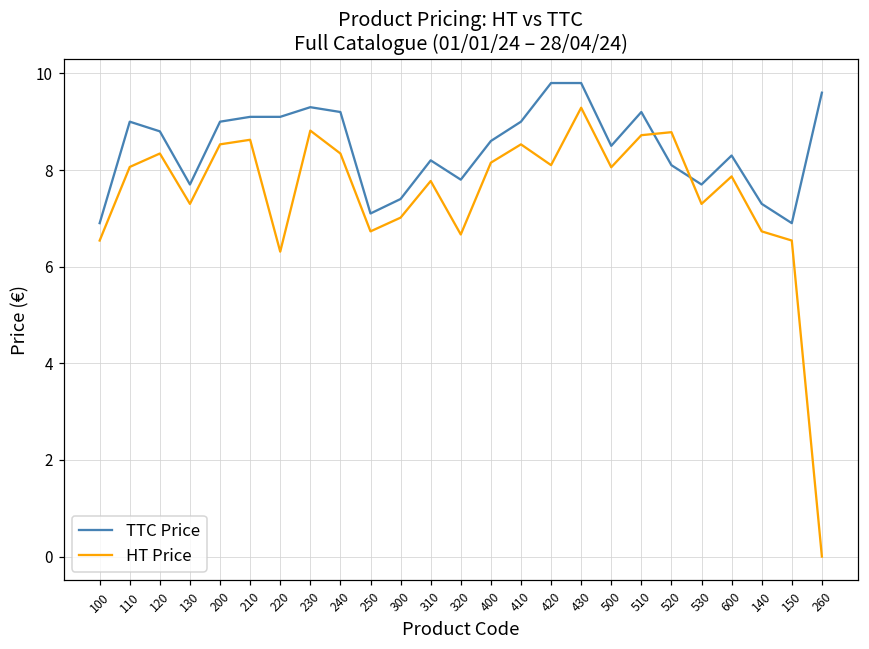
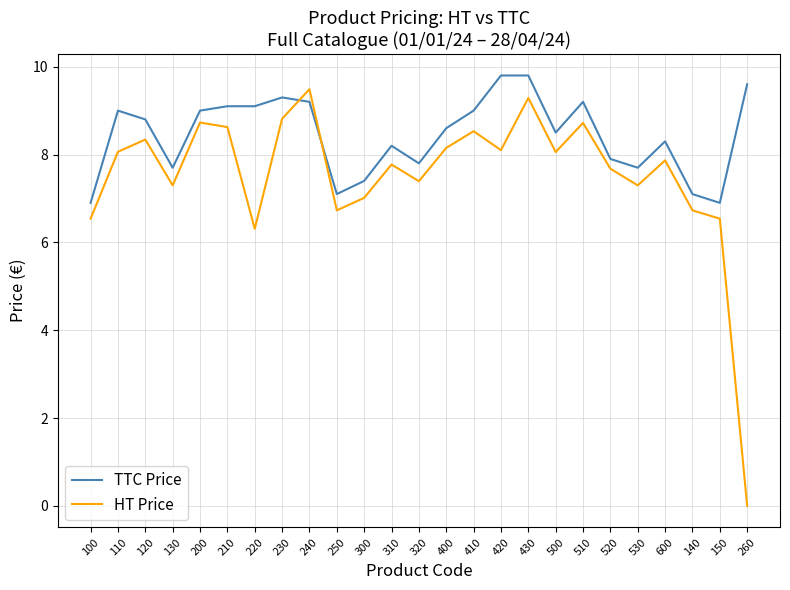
  {
    "TTC Price": {
      "100": 6.9,
      "110": 9.0,
      "120": 8.8,
      "130": 7.7,
      "200": 9.0,
      "210": 9.1,
      "220": 9.1,
      "230": 9.3,
      "240": 9.2,
      "250": 7.1,
      "300": 7.4,
      "310": 8.2,
      "320": 7.8,
      "400": 8.6,
      "410": 9.0,
      "420": 9.8,
      "430": 9.8,
      "500": 8.5,
      "510": 9.2,
-     "520": 8.1,
+     "520": 7.9,
      "530": 7.7,
      "600": 8.3,
-     "140": 7.3,
+     "140": 7.1,
      "150": 6.9,
      "260": 9.6
    },
    "HT Price": {
      "100": 6.5,
      "110": 8.1,
      "120": 8.3,
      "130": 7.3,
-     "200": 8.5,
+     "200": 8.7,
      "210": 8.6,
      "220": 6.3,
      "230": 8.8,
-     "240": 8.3,
+     "240": 9.5,
      "250": 6.7,
      "300": 7.0,
      "310": 7.8,
-     "320": 6.7,
+     "320": 7.4,
      "400": 8.2,
      "410": 8.5,
      "420": 8.1,
      "430": 9.3,
      "500": 8.1,
      "510": 8.7,
-     "520": 8.8,
+     "520": 7.7,
      "530": 7.3,
      "600": 7.9,
      "140": 6.7,
      "150": 6.5,
      "260": 0.0
    }
  }
